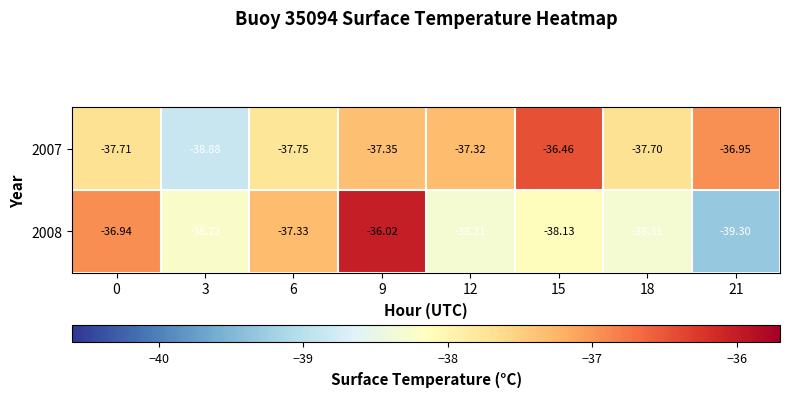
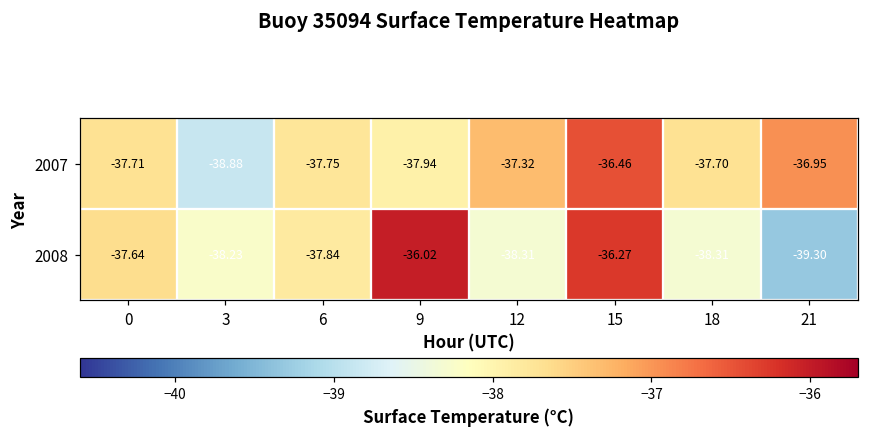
  {
    "2007": {
      "0": -37.71,
      "3": -38.88,
      "6": -37.75,
-     "9": -37.35,
+     "9": -37.94,
      "12": -37.32,
      "15": -36.46,
      "18": -37.70,
      "21": -36.95
    },
    "2008": {
-     "0": -36.94,
+     "0": -37.64,
      "3": -38.23,
-     "6": -37.33,
+     "6": -37.84,
      "9": -36.02,
-     "15": -38.13,
+     "15": -36.27,
      "21": -39.30
    }
  }
